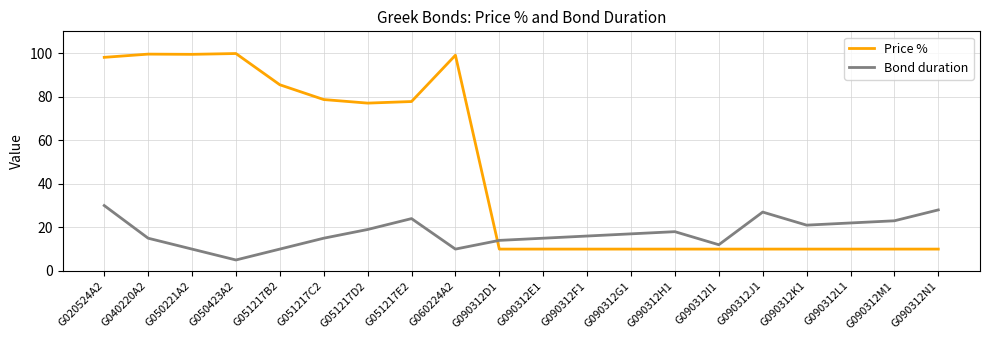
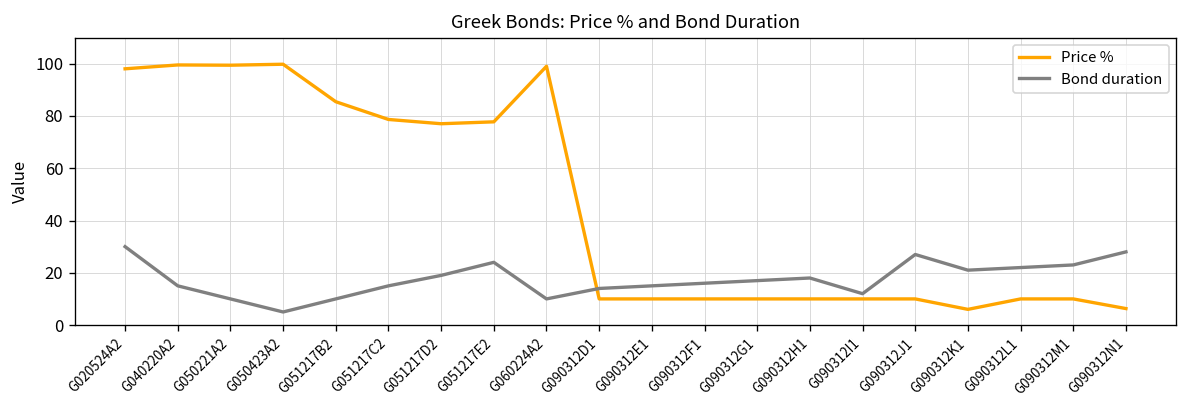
  {
    "Price %": {
      "G020524A2": 98,
      "G040220A2": 100,
      "G050221A2": 99,
      "G050423A2": 100,
      "G051217B2": 85,
      "G051217C2": 79,
      "G051217D2": 77,
      "G051217E2": 78,
      "G060224A2": 99,
      "G090312D1": 10,
      "G090312E1": 10,
      "G090312F1": 10,
      "G090312G1": 10,
      "G090312H1": 10,
      "G090312I1": 10,
      "G090312J1": 10,
-     "G090312K1": 10,
+     "G090312K1": 6,
      "G090312L1": 10,
      "G090312M1": 10,
-     "G090312N1": 10
+     "G090312N1": 6
    },
    "Bond duration": {
      "G020524A2": 30,
      "G040220A2": 15,
      "G050221A2": 10,
      "G050423A2": 5,
      "G051217B2": 10,
      "G051217C2": 15,
      "G051217D2": 19,
      "G051217E2": 24,
      "G060224A2": 10,
      "G090312D1": 14,
      "G090312E1": 15,
      "G090312F1": 16,
      "G090312G1": 17,
      "G090312H1": 18,
      "G090312I1": 12,
      "G090312J1": 27,
      "G090312K1": 21,
      "G090312L1": 22,
      "G090312M1": 23,
      "G090312N1": 28
    }
  }
